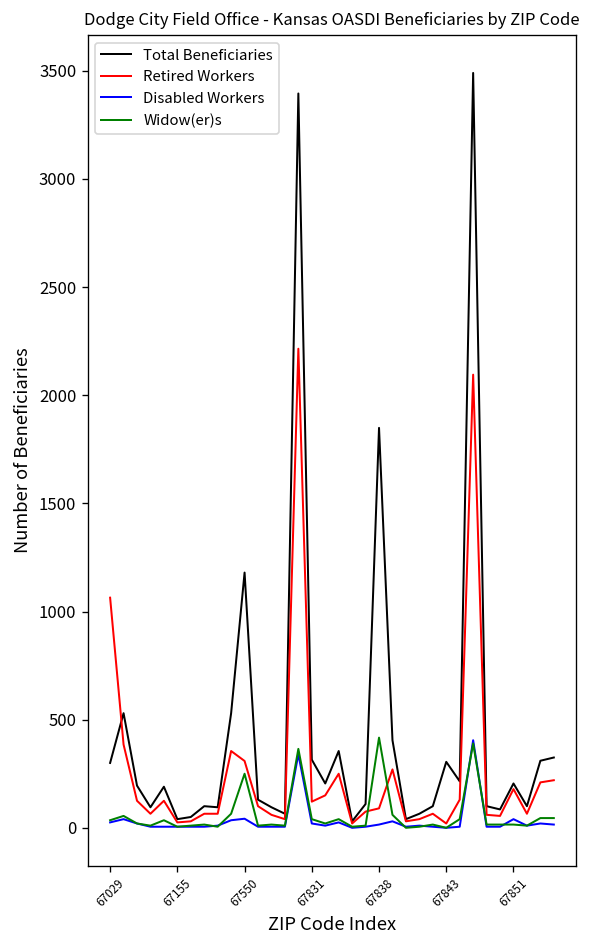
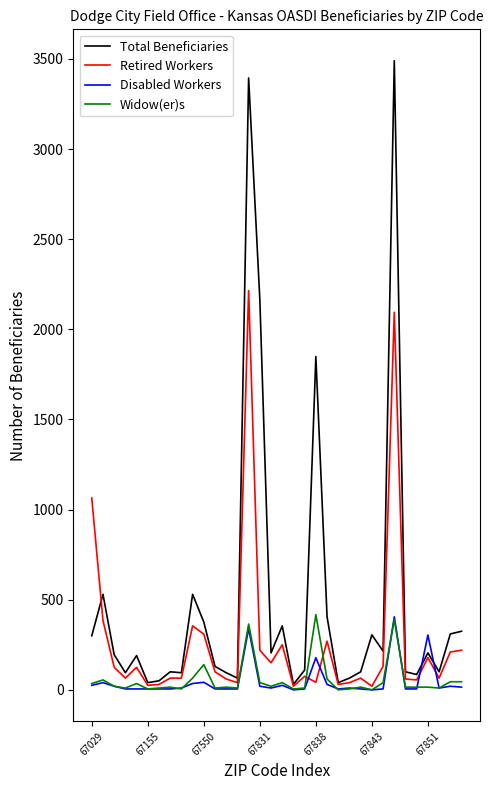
  {
    "Total Beneficiaries": {
      "67029": 300,
      "67155": 40,
-     "67550": 1180,
-     "67831": 320,
+     "67550": 380,
+     "67831": 2170,
      "67838": 1850,
      "67843": 310,
      "67851": 210
    },
    "Retired Workers": {
      "67029": 1060,
      "67155": 30,
      "67550": 310,
-     "67831": 120,
-     "67838": 90,
+     "67831": 220,
+     "67838": 40,
      "67843": 20,
      "67851": 180
    },
    "Disabled Workers": {
      "67550": 40,
      "67831": 20,
-     "67838": 20,
-     "67851": 40
+     "67838": 180,
+     "67851": 300
    },
    "Widow(er)s": {
-     "67550": 250,
+     "67550": 140,
      "67831": 40,
      "67838": 420,
      "67851": 20
    }
  }
